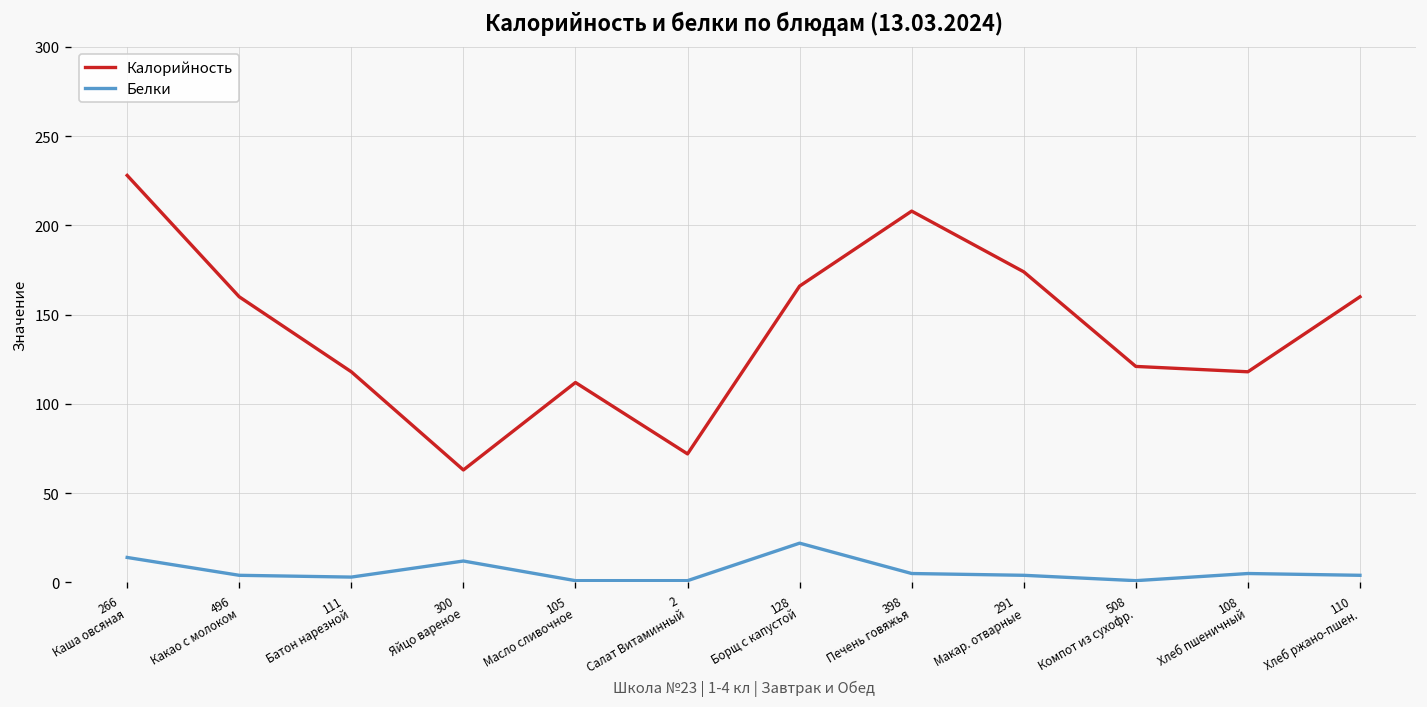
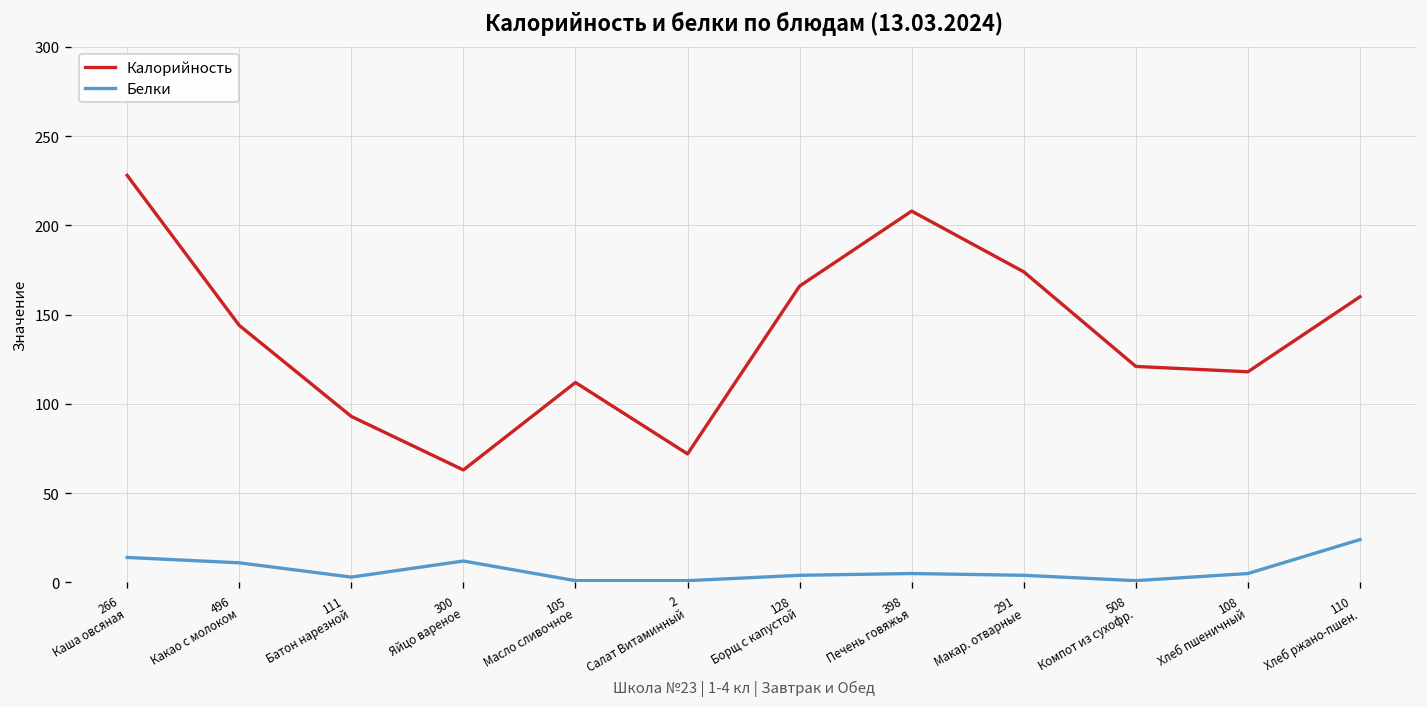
  {
    "Калорийность": {
      "266 Каша овсяная": 228,
-     "496 Какао с молоком": 160,
-     "111 Батон нарезной": 118,
+     "496 Какао с молоком": 144,
+     "111 Батон нарезной": 93,
      "300 Яйцо вареное": 63,
      "105 Масло сливочное": 112,
      "2 Салат Витаминный": 72,
      "128 Борщ с капустой": 166,
      "398 Печень говяжья": 208,
      "291 Макар. отварные": 174,
      "508 Компот из сухофр.": 121,
      "108 Хлеб пшеничный": 118,
      "110 Хлеб ржано-пшен.": 160
    },
    "Белки": {
      "266 Каша овсяная": 14,
-     "496 Какао с молоком": 4,
+     "496 Какао с молоком": 11,
      "111 Батон нарезной": 3,
      "300 Яйцо вареное": 12,
      "105 Масло сливочное": 1,
      "2 Салат Витаминный": 1,
-     "128 Борщ с капустой": 22,
+     "128 Борщ с капустой": 4,
      "398 Печень говяжья": 5,
      "291 Макар. отварные": 4,
      "508 Компот из сухофр.": 1,
      "108 Хлеб пшеничный": 5,
-     "110 Хлеб ржано-пшен.": 4
+     "110 Хлеб ржано-пшен.": 24
    }
  }
